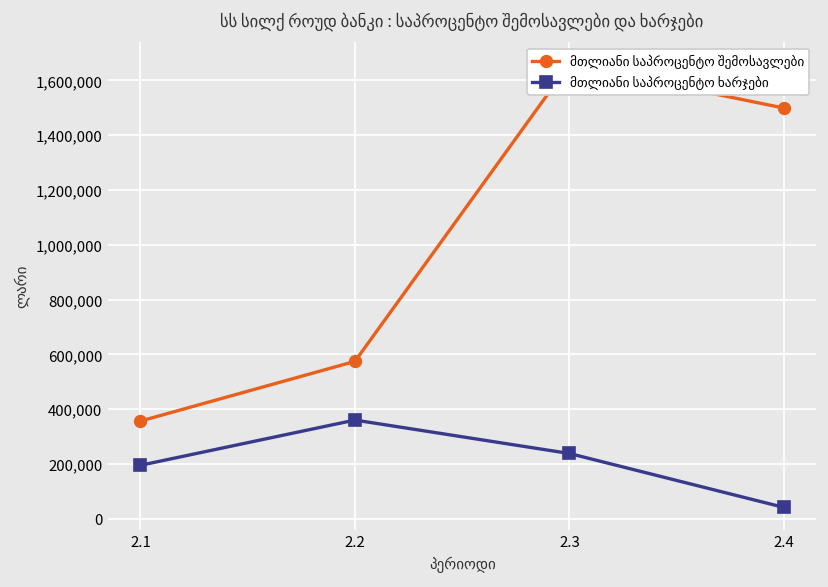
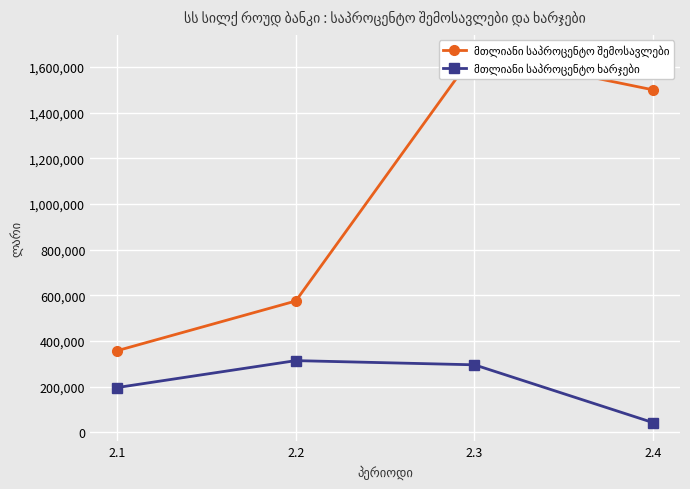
  {
    "მთლიანი საპროცენტო შემოსავლები": {
      "2.1": "360,000",
      "2.2": "570,000",
      "2.4": "1,500,000"
    },
    "მთლიანი საპროცენტო ხარჯები": {
      "2.1": "200,000",
-     "2.2": "360,000",
-     "2.3": "240,000",
+     "2.2": "310,000",
+     "2.3": "300,000",
      "2.4": "40,000"
    }
  }
